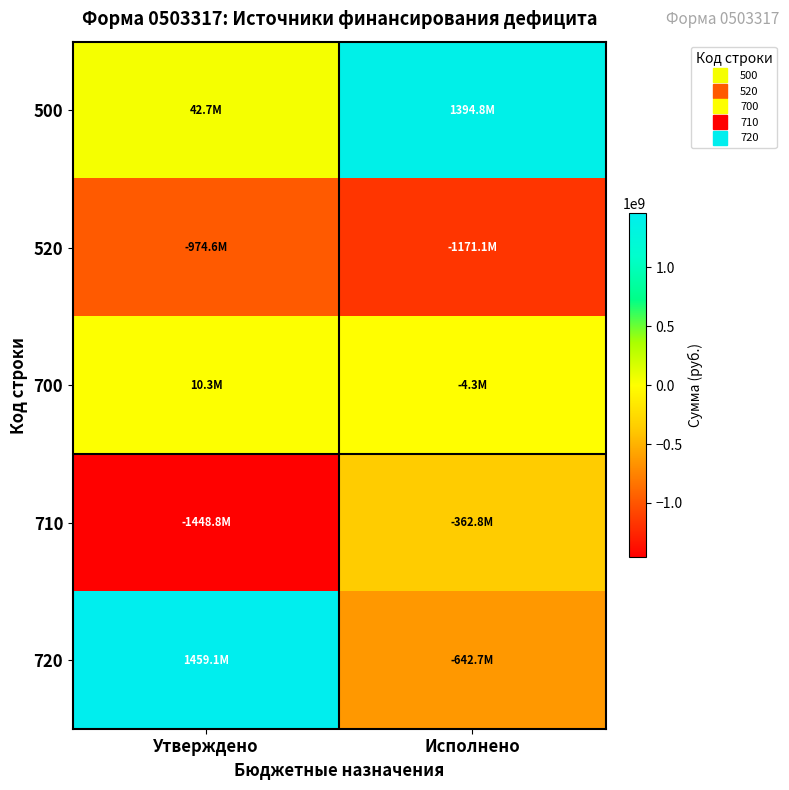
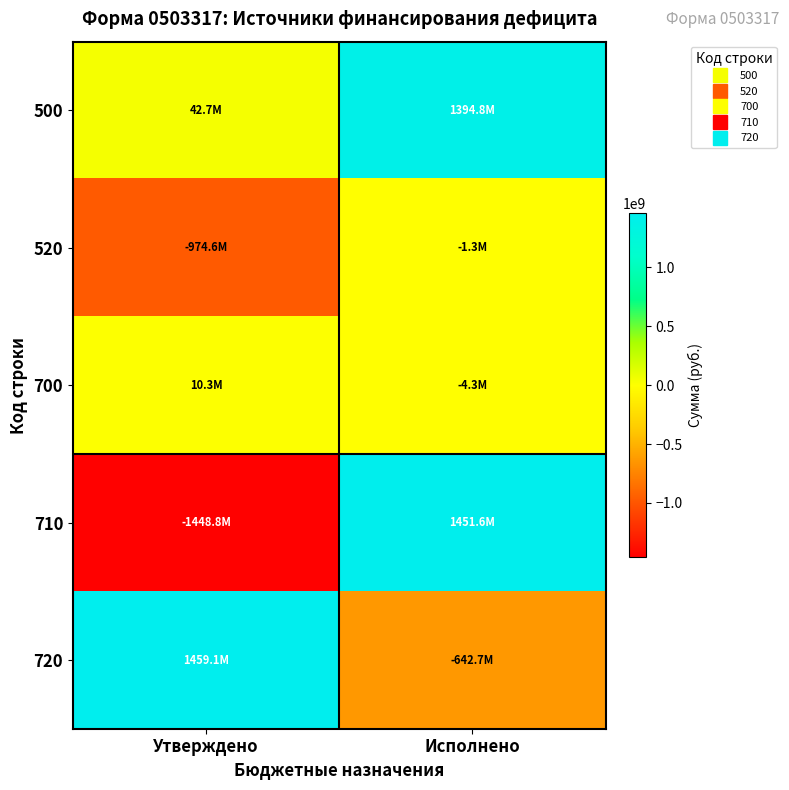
  {
    "500": {
      "Утверждено": "42.7M",
      "Исполнено": "1394.8M"
    },
    "520": {
      "Утверждено": "-974.6M",
-     "Исполнено": "-1171.1M"
+     "Исполнено": "-1.3M"
    },
    "700": {
      "Утверждено": "10.3M",
      "Исполнено": "-4.3M"
    },
    "710": {
      "Утверждено": "-1448.8M",
-     "Исполнено": "-362.8M"
+     "Исполнено": "1451.6M"
    },
    "720": {
      "Утверждено": "1459.1M",
      "Исполнено": "-642.7M"
    }
  }
